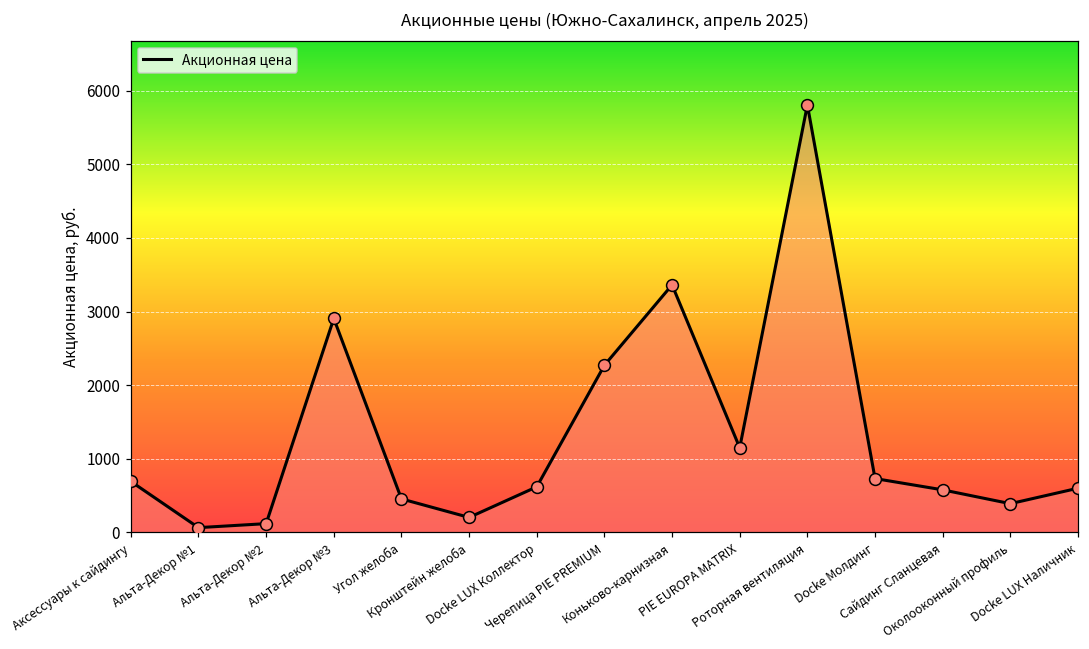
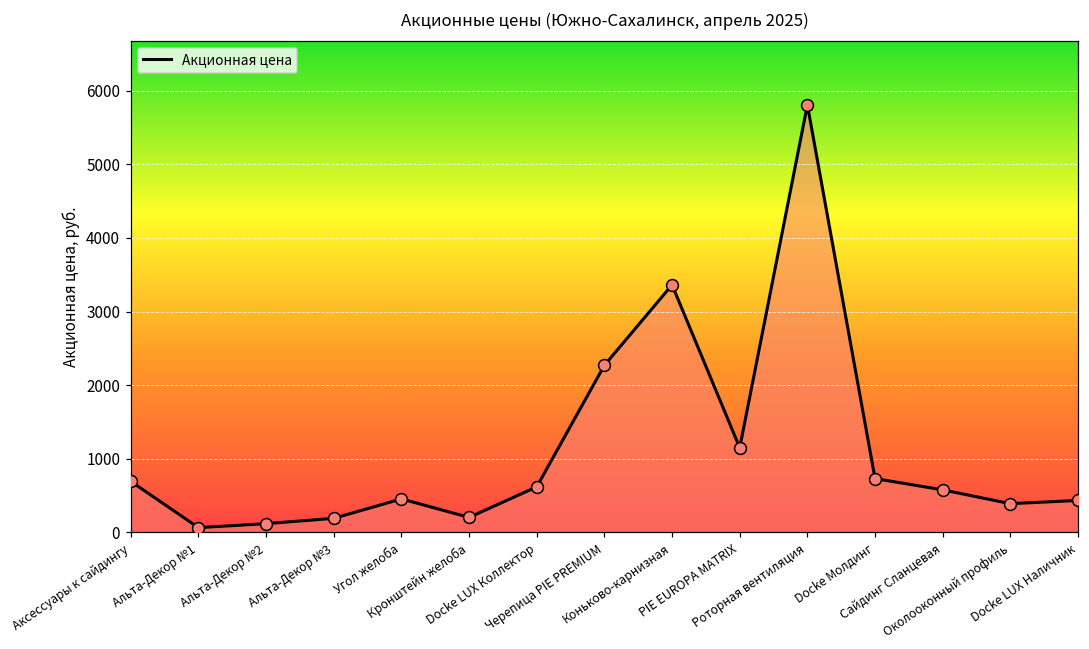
  {
    "Аксессуары к сайдингу": 700,
    "Альта-Декор №1": 100,
    "Альта-Декор №2": 100,
-   "Альта-Декор №3": 2900,
+   "Альта-Декор №3": 200,
    "Угол желоба": 500,
    "Кронштейн желоба": 200,
    "Docke LUX Коллектор": 600,
    "Черепица PIE PREMIUM": 2300,
    "Коньково-карнизная": 3400,
    "PIE EUROPA MATRIX": 1100,
    "Роторная вентиляция": 5800,
    "Docke Молдинг": 700,
    "Сайдинг Сланцевая": 600,
    "Околооконный профиль": 400,
-   "Docke LUX Наличник": 600
+   "Docke LUX Наличник": 400
  }
